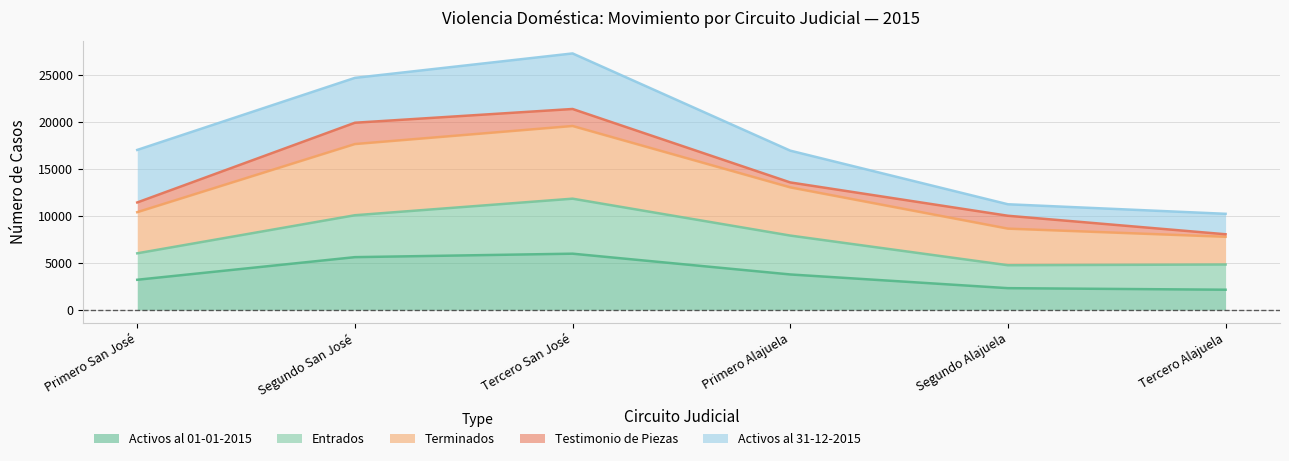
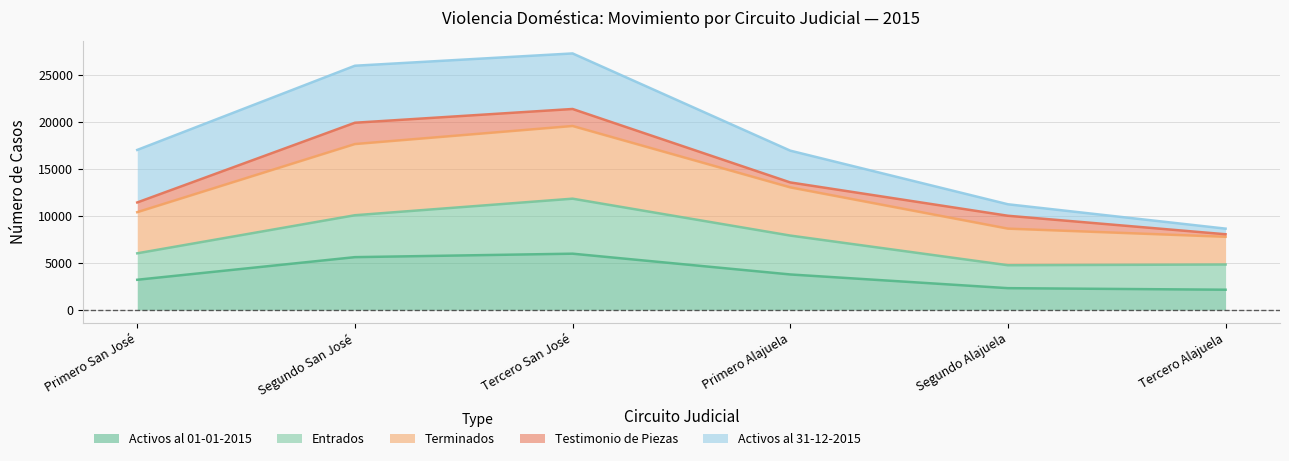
  {
    "Activos al 31-12-2015": {
      "Primero San José": 6000,
-     "Segundo San José": 5000,
+     "Segundo San José": 6000,
      "Tercero San José": 6000,
      "Primero Alajuela": 3000,
      "Segundo Alajuela": 1000,
-     "Tercero Alajuela": 2000
+     "Tercero Alajuela": 1000
    }
  }
